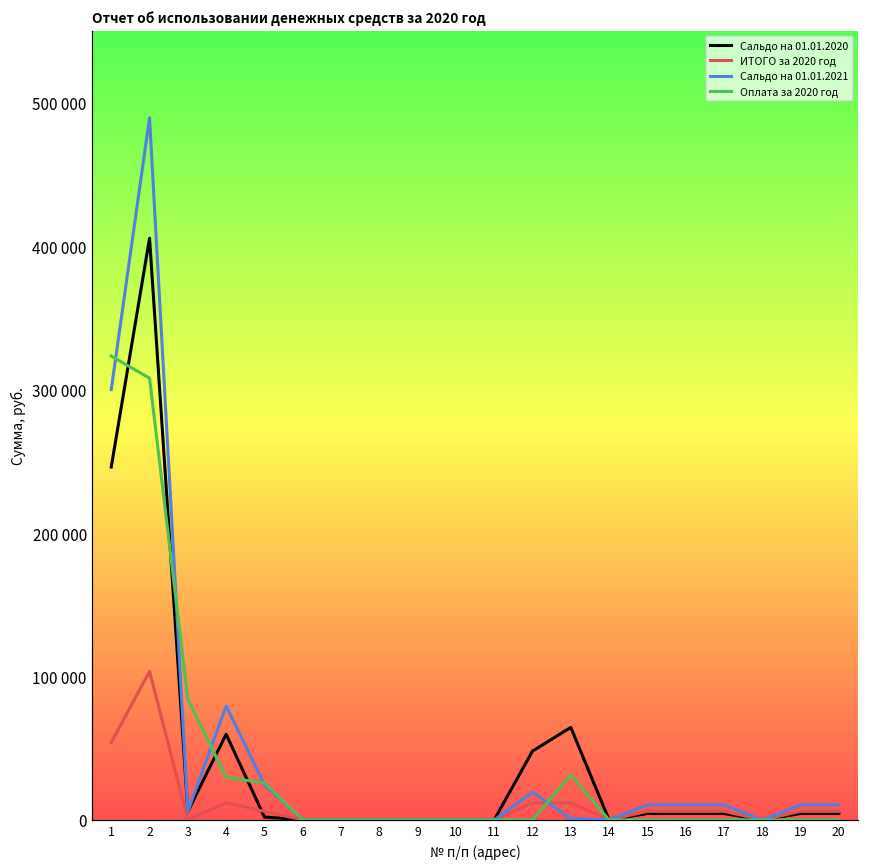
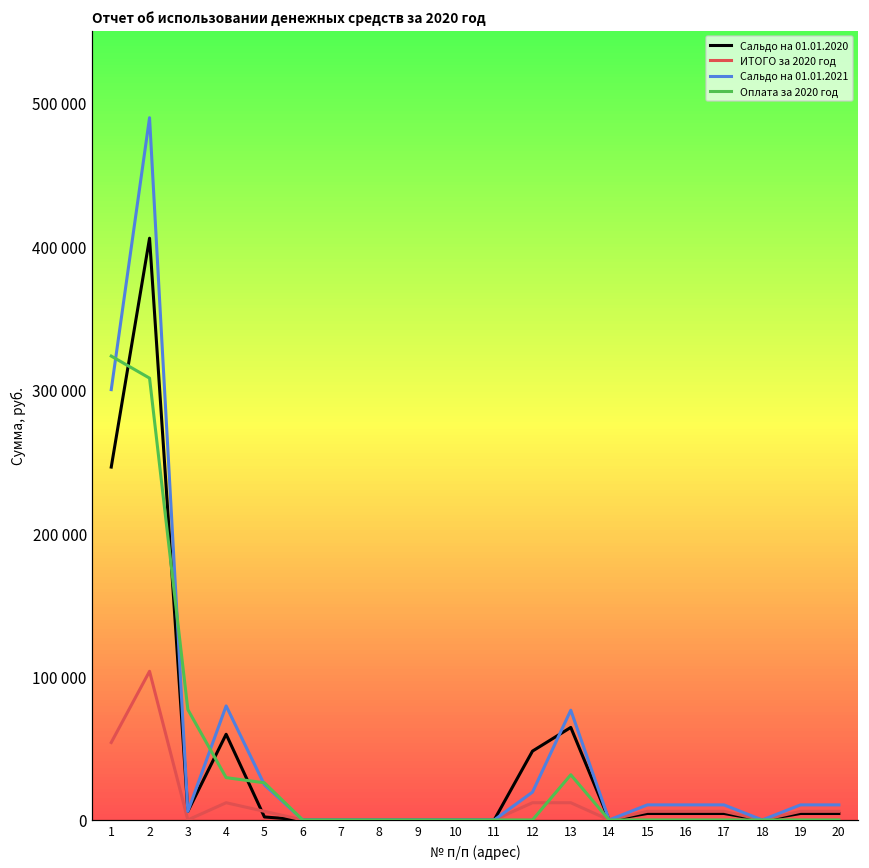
  {
    "Сальдо на 01.01.2020": {
      "1": 246000,
      "2": 406000,
      "4": 60000,
      "5": 2000,
      "12": 48000,
      "13": 65000
    },
    "ИТОГО за 2020 год": {
      "1": 54000,
      "2": 104000,
      "3": 0,
      "4": 12000,
      "5": 6000,
      "12": 12000,
      "13": 12000
    },
    "Сальдо на 01.01.2021": {
      "1": 300000,
      "2": 490000,
      "4": 80000,
      "12": 19000,
-     "13": 1000,
+     "13": 77000,
      "15": 11000,
      "16": 11000,
      "17": 11000,
      "19": 11000,
      "20": 11000
    },
    "Оплата за 2020 год": {
      "1": 323000,
      "2": 308000,
-     "3": 84000,
+     "3": 77000,
      "4": 30000,
      "12": 0,
      "13": 32000,
      "15": 0,
      "16": 0,
      "17": 0,
      "19": 0,
      "20": 0
    }
  }
